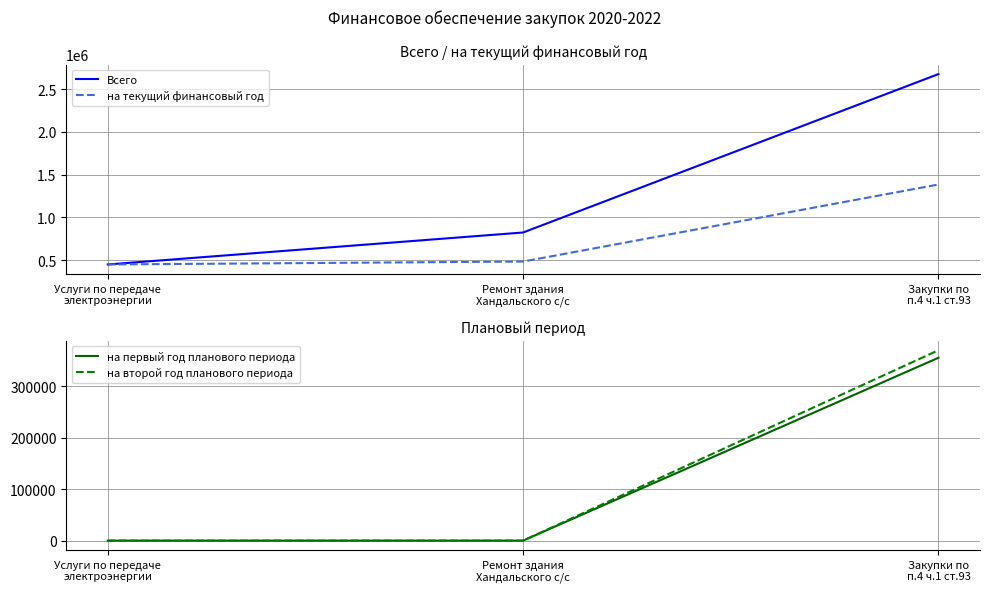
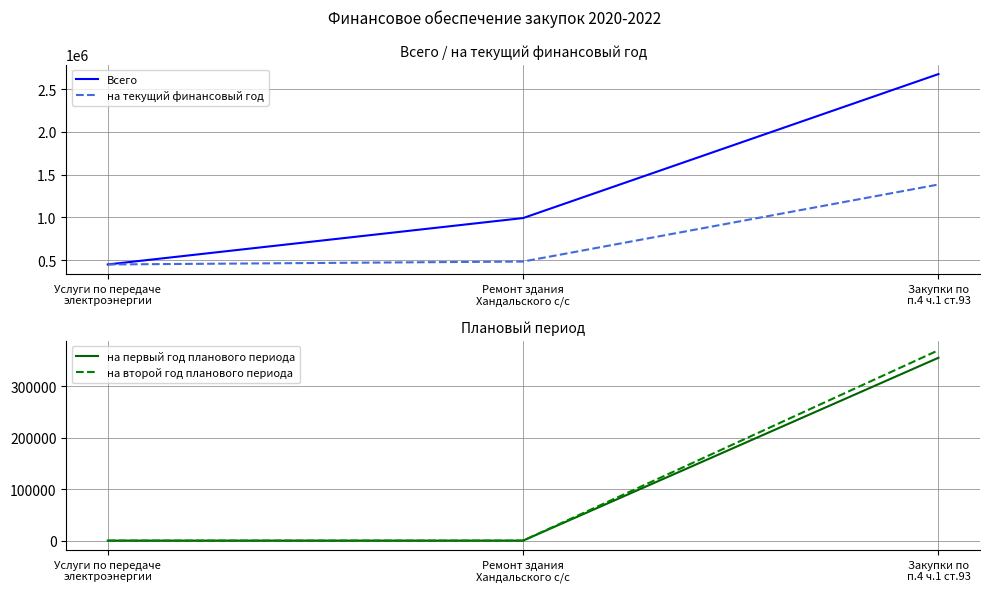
  {
    "Всего / на текущий финансовый год": {
      "Всего": {
-       "Ремонт здания Хандальского с/с": 800000,
+       "Ремонт здания Хандальского с/с": 1000000,
        "Закупки по п.4 ч.1 ст.93": 2700000
      },
      "на текущий финансовый год": {
        "Ремонт здания Хандальского с/с": 500000,
        "Закупки по п.4 ч.1 ст.93": 1400000
      }
    }
  }
